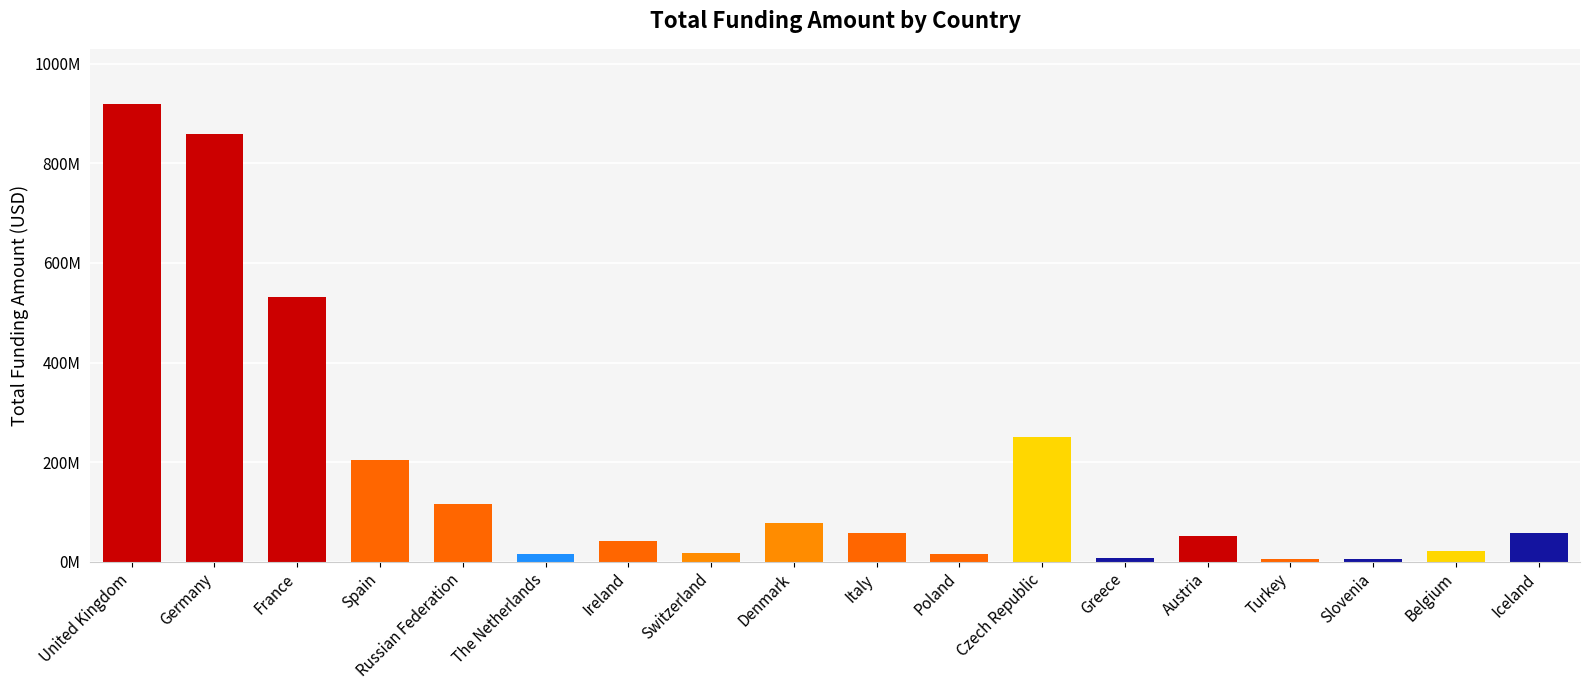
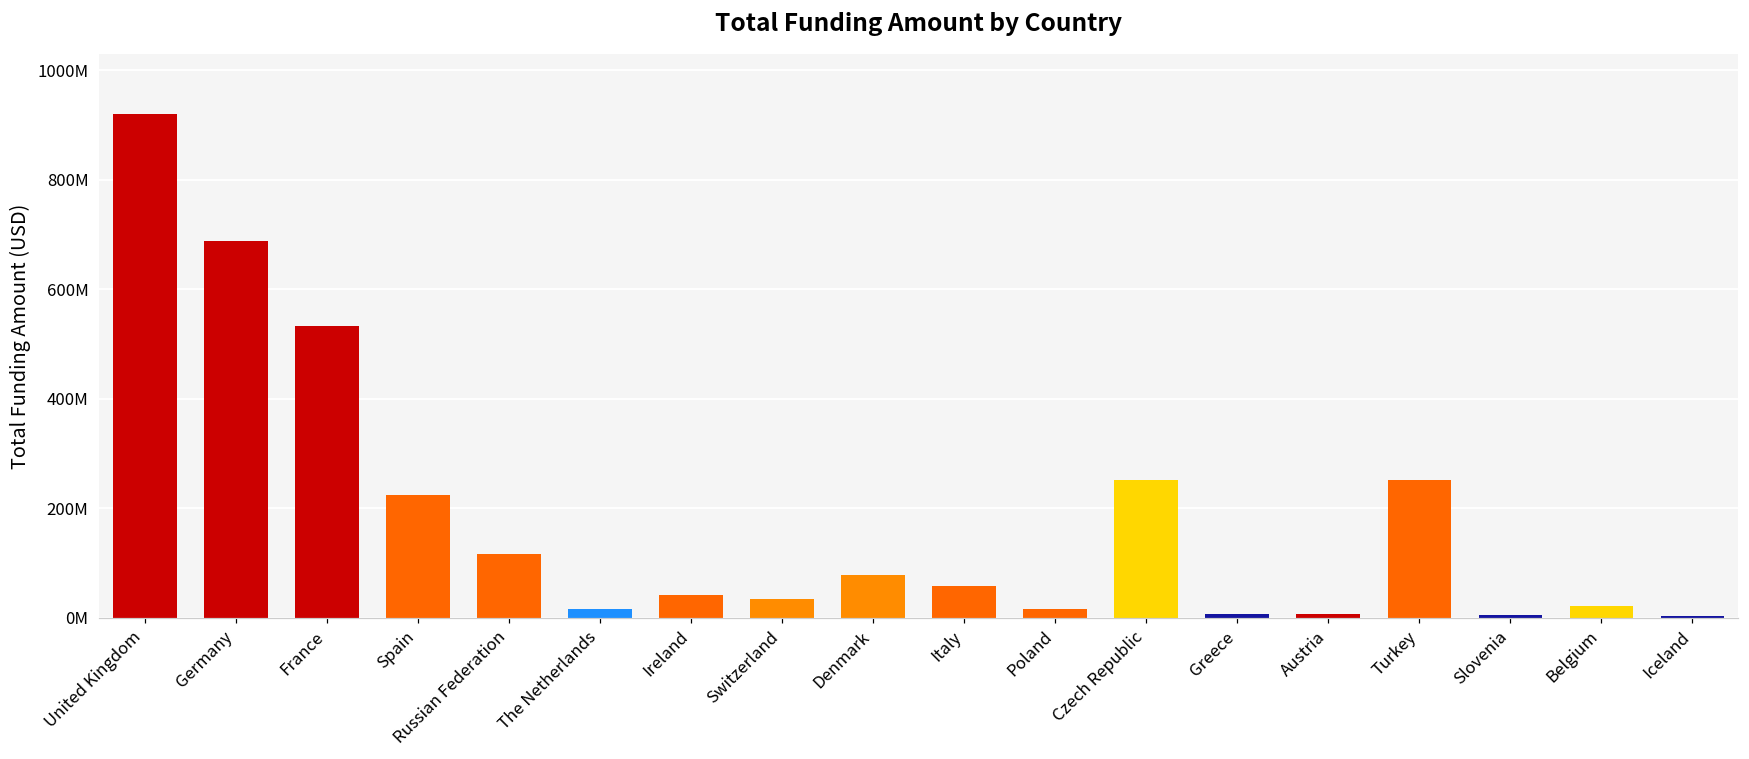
  {
    "United Kingdom": 920000000,
-   "Germany": 860000000,
+   "Germany": 690000000,
    "France": 530000000,
-   "Spain": 200000000,
+   "Spain": 220000000,
    "Russian Federation": 120000000,
    "The Netherlands": 20000000,
    "Ireland": 40000000,
-   "Switzerland": 20000000,
+   "Switzerland": 30000000,
    "Denmark": 80000000,
    "Italy": 60000000,
    "Poland": 20000000,
    "Czech Republic": 250000000,
    "Greece": 10000000,
-   "Austria": 50000000,
-   "Turkey": 10000000,
+   "Austria": 10000000,
+   "Turkey": 250000000,
    "Belgium": 20000000,
-   "Iceland": 60000000
+   "Iceland": 0
  }
